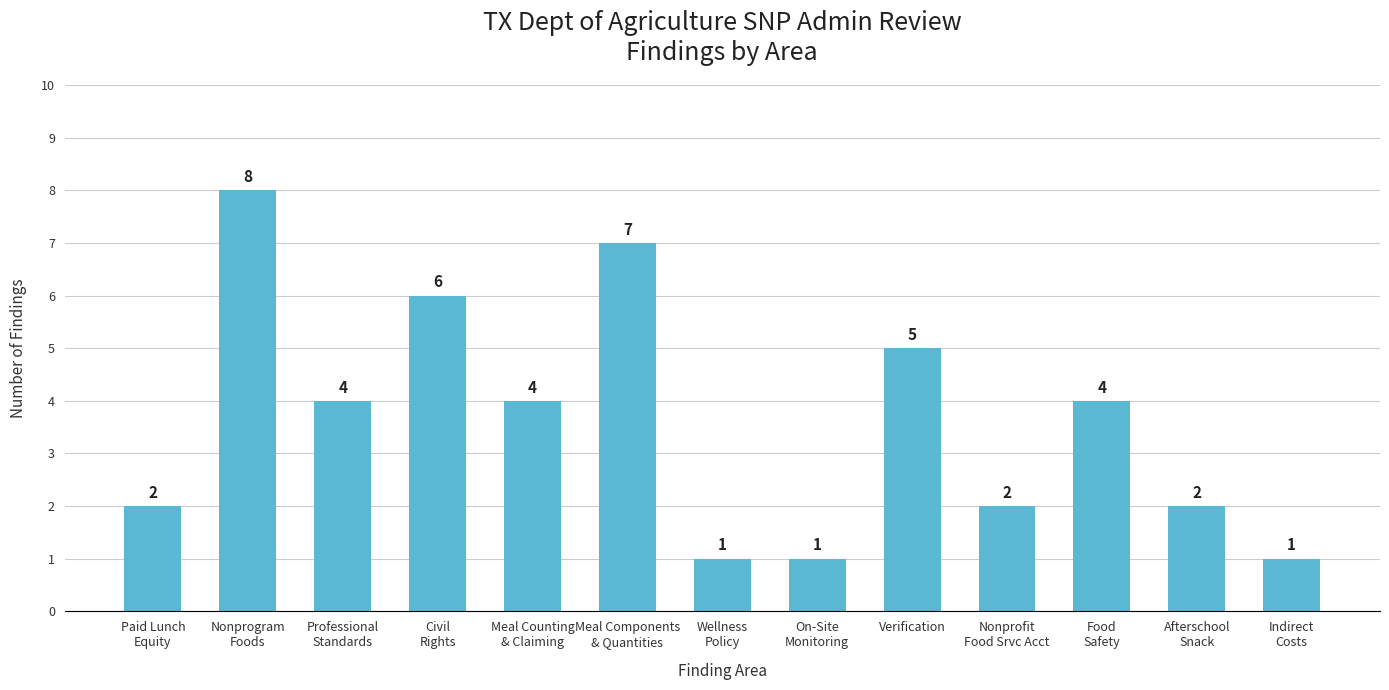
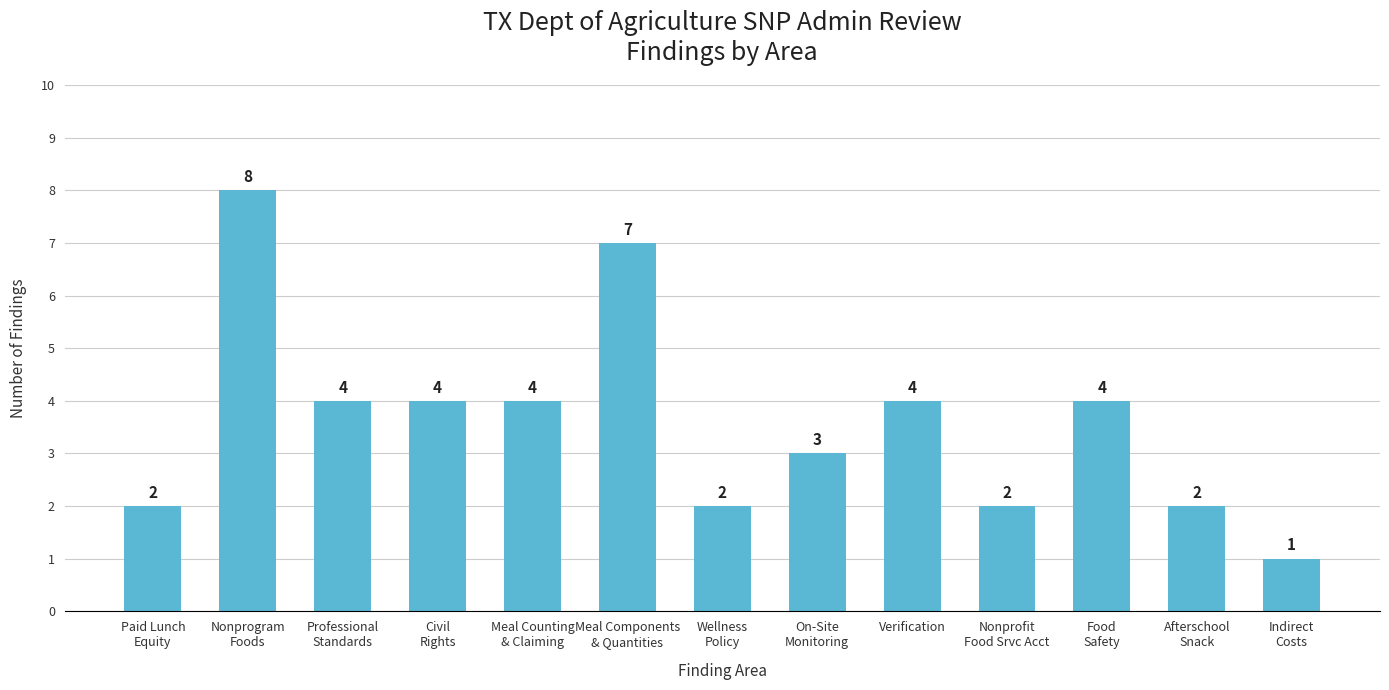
  {
    "Paid Lunch Equity": 2,
    "Nonprogram Foods": 8,
    "Professional Standards": 4,
-   "Civil Rights": 6,
+   "Civil Rights": 4,
    "Meal Counting & Claiming": 4,
    "Meal Components & Quantities": 7,
-   "Wellness Policy": 1,
-   "On-Site Monitoring": 1,
-   "Verification": 5,
+   "Wellness Policy": 2,
+   "On-Site Monitoring": 3,
+   "Verification": 4,
    "Nonprofit Food Srvc Acct": 2,
    "Food Safety": 4,
    "Afterschool Snack": 2,
    "Indirect Costs": 1
  }
